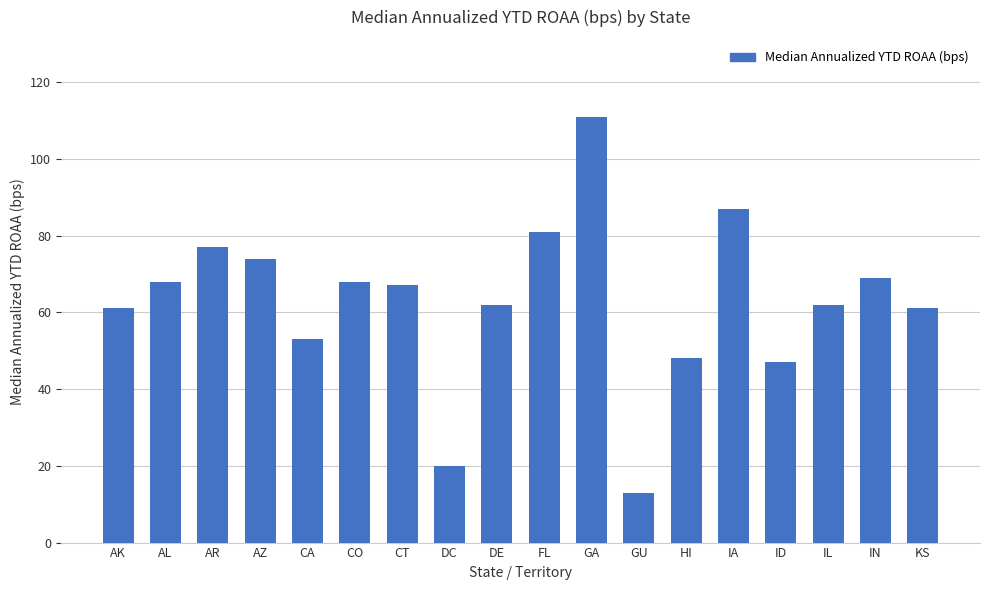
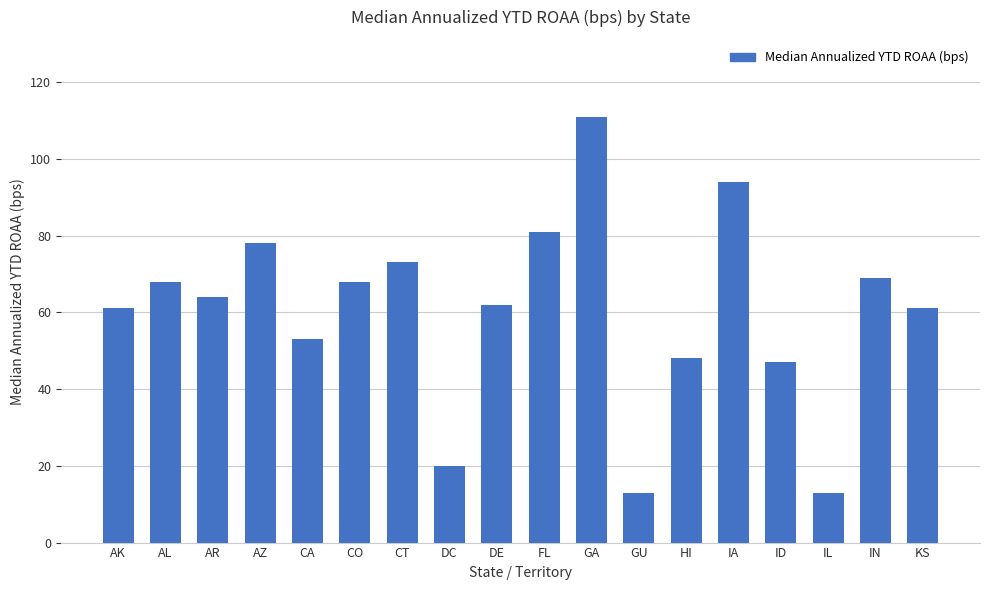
  {
    "AK": 61,
    "AL": 68,
-   "AR": 77,
-   "AZ": 74,
+   "AR": 64,
+   "AZ": 78,
    "CA": 53,
    "CO": 68,
-   "CT": 67,
+   "CT": 73,
    "DC": 20,
    "DE": 62,
    "FL": 81,
    "GA": 111,
    "GU": 13,
    "HI": 48,
-   "IA": 87,
+   "IA": 94,
    "ID": 47,
-   "IL": 62,
+   "IL": 13,
    "IN": 69,
    "KS": 61
  }
